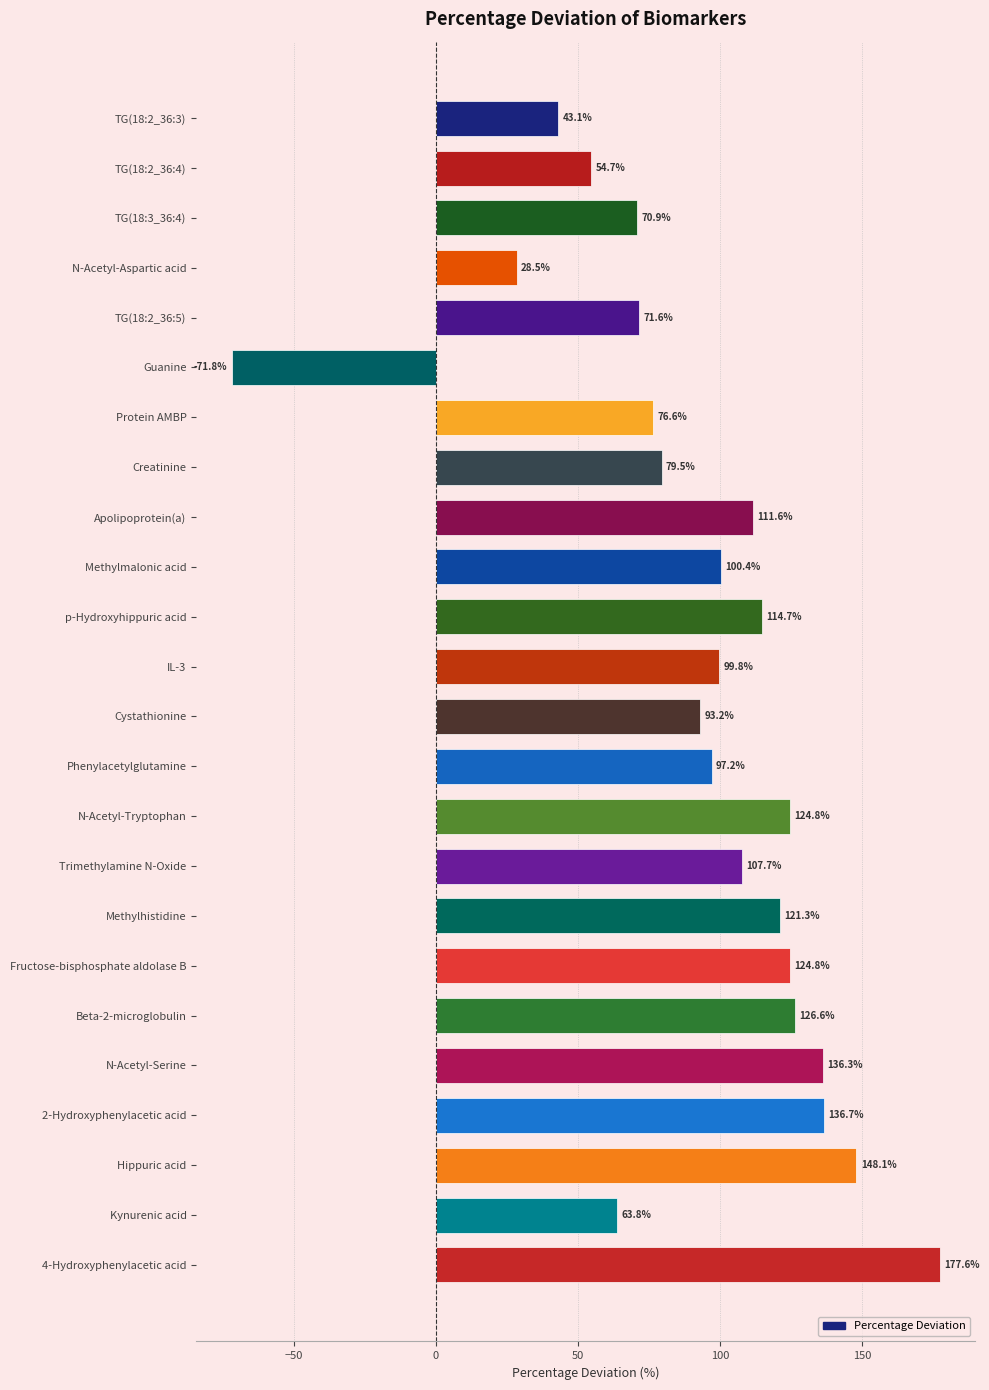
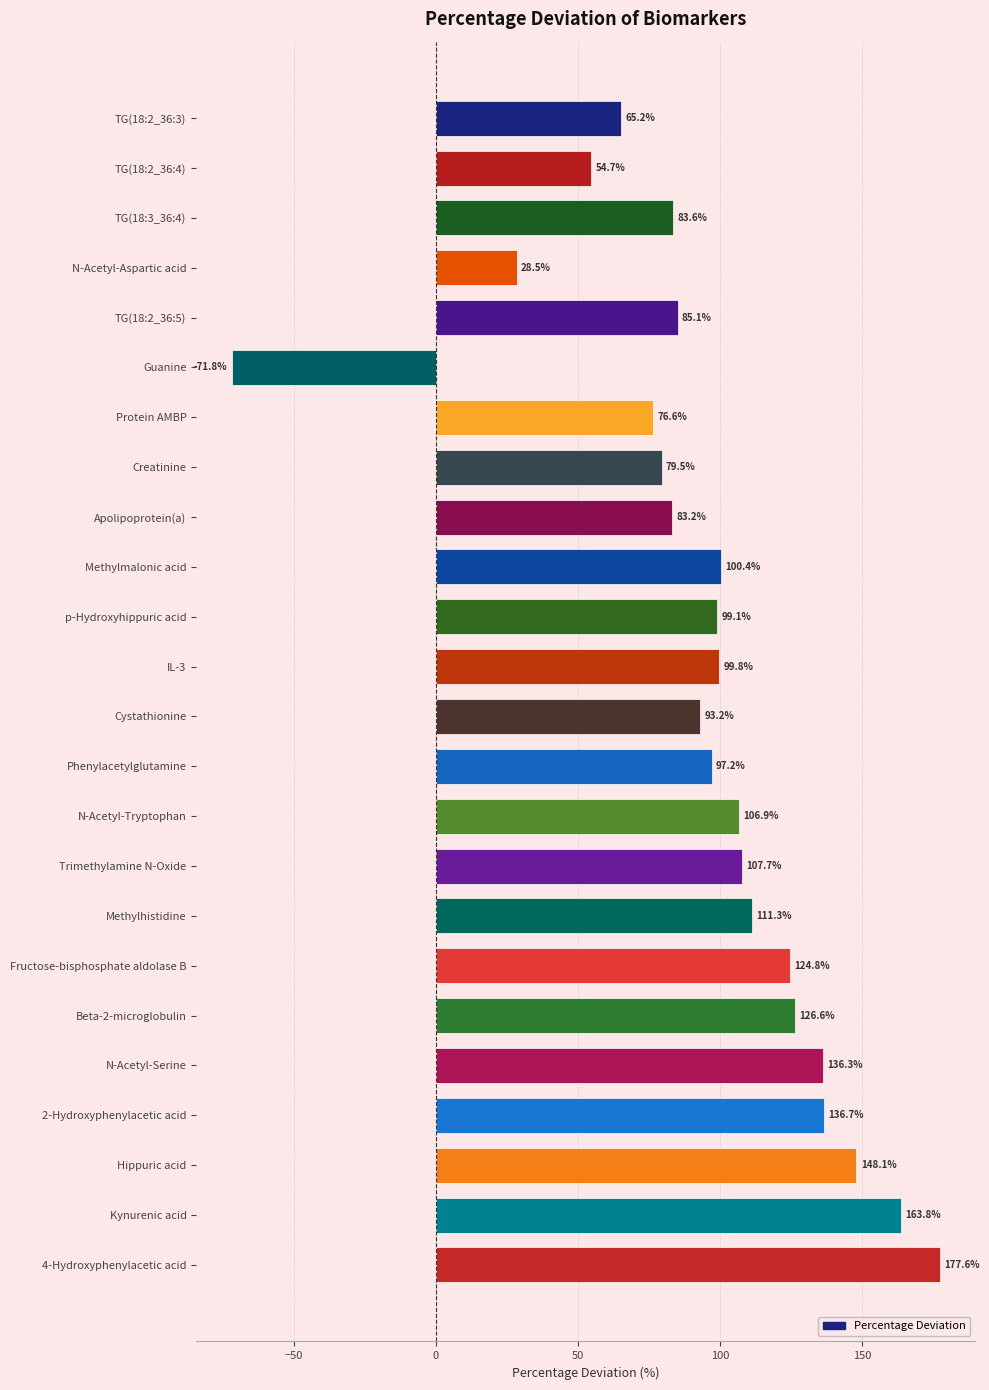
  {
-   "TG(18:2_36:3)": "43.1%",
+   "TG(18:2_36:3)": "65.2%",
    "TG(18:2_36:4)": "54.7%",
-   "TG(18:3_36:4)": "70.9%",
+   "TG(18:3_36:4)": "83.6%",
    "N-Acetyl-Aspartic acid": "28.5%",
-   "TG(18:2_36:5)": "71.6%",
+   "TG(18:2_36:5)": "85.1%",
    "Guanine": "-71.8%",
    "Protein AMBP": "76.6%",
    "Creatinine": "79.5%",
-   "Apolipoprotein(a)": "111.6%",
+   "Apolipoprotein(a)": "83.2%",
    "Methylmalonic acid": "100.4%",
-   "p-Hydroxyhippuric acid": "114.7%",
+   "p-Hydroxyhippuric acid": "99.1%",
    "IL-3": "99.8%",
    "Cystathionine": "93.2%",
    "Phenylacetylglutamine": "97.2%",
-   "N-Acetyl-Tryptophan": "124.8%",
+   "N-Acetyl-Tryptophan": "106.9%",
    "Trimethylamine N-Oxide": "107.7%",
-   "Methylhistidine": "121.3%",
+   "Methylhistidine": "111.3%",
    "Fructose-bisphosphate aldolase B": "124.8%",
    "Beta-2-microglobulin": "126.6%",
    "N-Acetyl-Serine": "136.3%",
    "2-Hydroxyphenylacetic acid": "136.7%",
    "Hippuric acid": "148.1%",
-   "Kynurenic acid": "63.8%",
+   "Kynurenic acid": "163.8%",
    "4-Hydroxyphenylacetic acid": "177.6%"
  }
